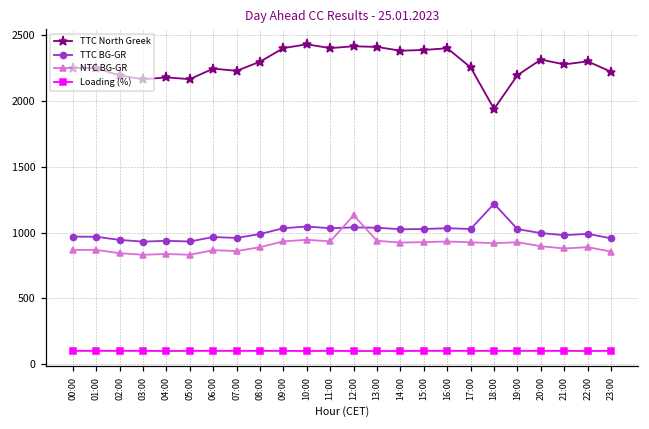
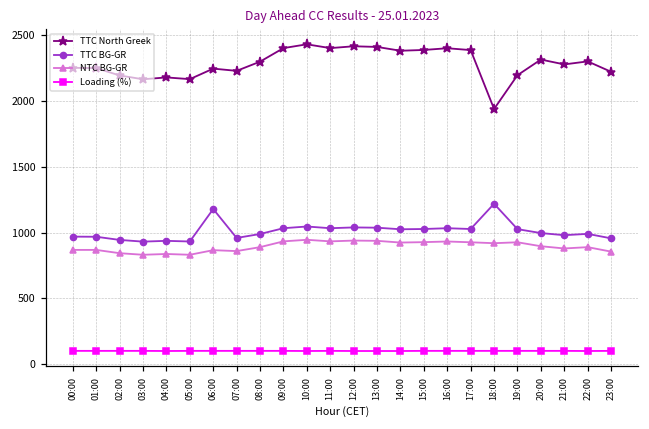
  {
    "TTC North Greek": {
      "04:00": 2180,
      "05:00": 2170,
      "06:00": 2250,
      "07:00": 2230,
      "08:00": 2300,
      "09:00": 2400,
      "10:00": 2430,
      "11:00": 2400,
      "12:00": 2420,
      "13:00": 2410,
      "14:00": 2380,
      "15:00": 2390,
      "16:00": 2400,
-     "17:00": 2260,
+     "17:00": 2390,
      "18:00": 1940,
      "19:00": 2200,
      "20:00": 2320,
      "21:00": 2280,
      "22:00": 2300,
      "23:00": 2220
    },
    "TTC BG-GR": {
      "00:00": 970,
      "01:00": 970,
      "02:00": 940,
      "03:00": 930,
      "04:00": 940,
      "05:00": 930,
-     "06:00": 970,
+     "06:00": 1180,
      "07:00": 960,
      "08:00": 990,
      "09:00": 1030,
      "10:00": 1050,
      "11:00": 1030,
      "12:00": 1040,
      "13:00": 1040,
      "14:00": 1030,
      "15:00": 1030,
      "16:00": 1030,
      "17:00": 1030,
      "18:00": 1220,
      "19:00": 1030,
      "20:00": 1000,
      "21:00": 980,
      "22:00": 990,
      "23:00": 960
    },
    "NTC BG-GR": {
      "00:00": 870,
      "01:00": 870,
      "02:00": 840,
      "03:00": 830,
      "04:00": 840,
      "05:00": 830,
      "06:00": 870,
      "07:00": 860,
      "08:00": 890,
      "09:00": 930,
      "10:00": 950,
      "11:00": 930,
-     "12:00": 1130,
+     "12:00": 940,
      "13:00": 940,
      "14:00": 920,
      "15:00": 930,
      "16:00": 930,
      "17:00": 930,
      "18:00": 920,
      "19:00": 930,
      "20:00": 900,
      "21:00": 880,
      "22:00": 890,
      "23:00": 860
    },
    "Loading (%)": {
      "00:00": 100,
      "01:00": 100,
      "02:00": 100,
      "03:00": 100,
      "04:00": 100,
      "05:00": 100,
      "06:00": 100,
      "07:00": 100,
      "08:00": 100,
      "09:00": 100,
      "10:00": 100,
      "11:00": 100,
      "12:00": 100,
      "13:00": 100,
      "14:00": 100,
      "15:00": 100,
      "16:00": 100,
      "17:00": 100,
      "18:00": 100,
      "19:00": 100,
      "20:00": 100,
      "21:00": 100,
      "22:00": 100,
      "23:00": 100
    }
  }
